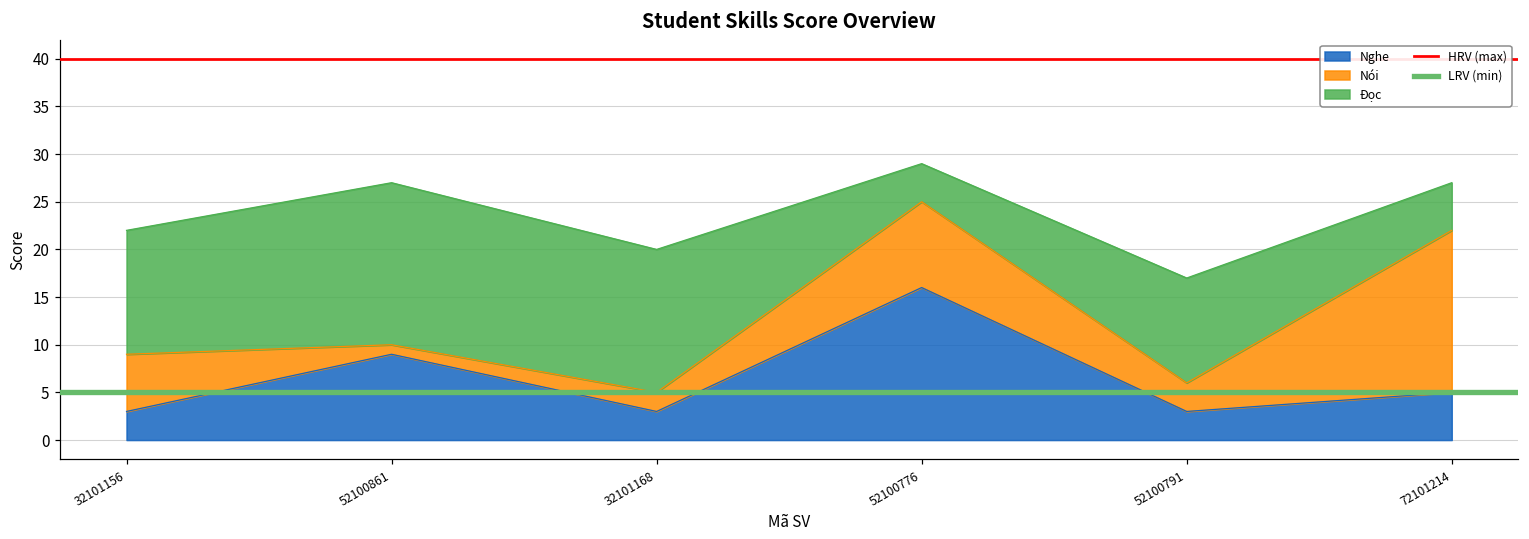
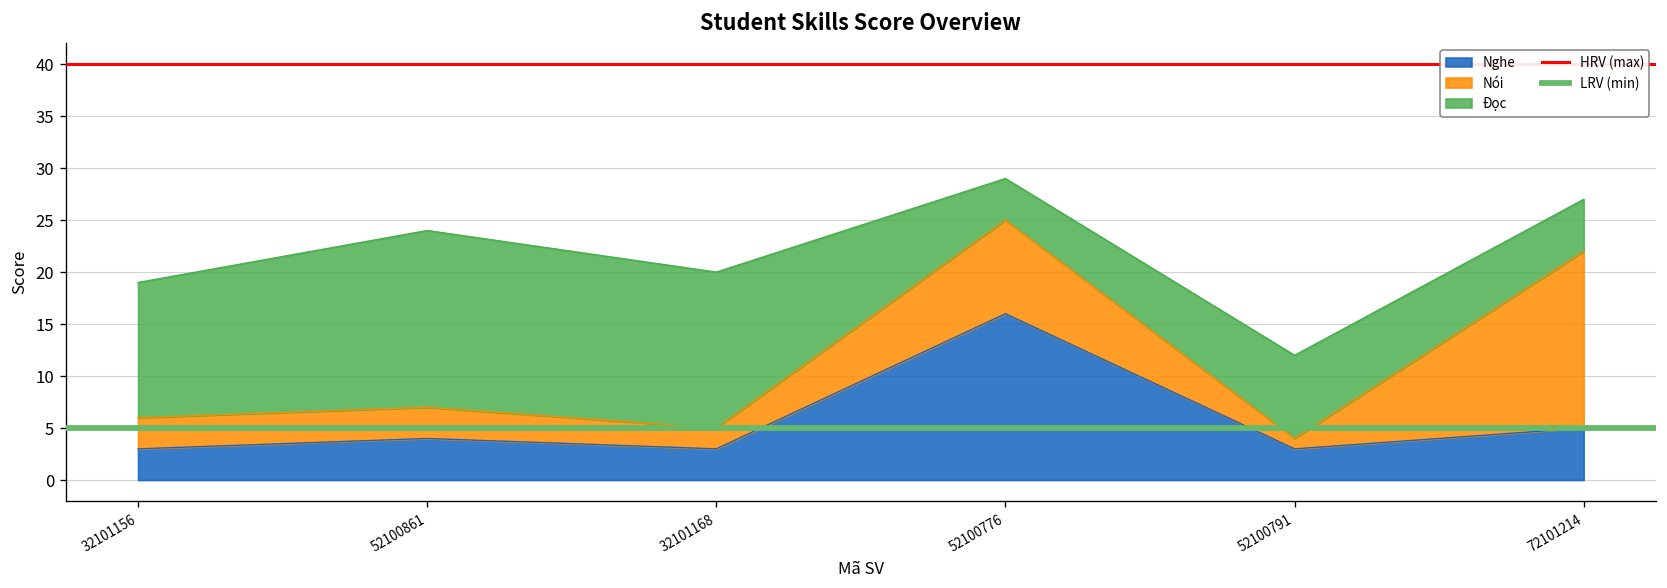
  {
    "Nghe": {
      "32101156": 3,
-     "52100861": 9,
+     "52100861": 4,
      "32101168": 3,
      "52100776": 16,
      "52100791": 3,
      "72101214": 5
    },
    "Nói": {
-     "32101156": 6,
-     "52100861": 1,
+     "32101156": 3,
+     "52100861": 3,
      "32101168": 2,
      "52100776": 9,
-     "52100791": 3,
+     "52100791": 1,
      "72101214": 17
    },
    "Đọc": {
      "32101156": 13,
      "52100861": 17,
      "32101168": 15,
      "52100776": 4,
-     "52100791": 11,
+     "52100791": 8,
      "72101214": 5
    }
  }
